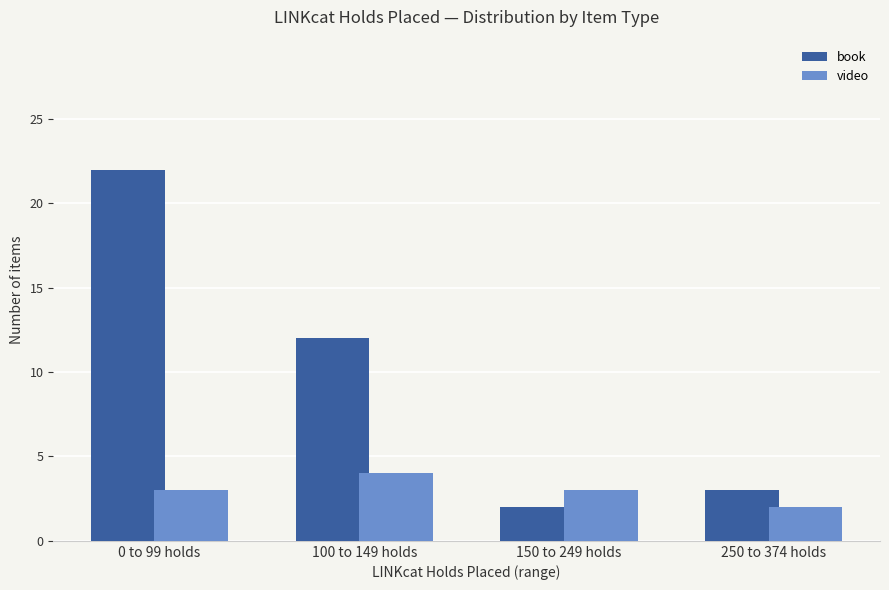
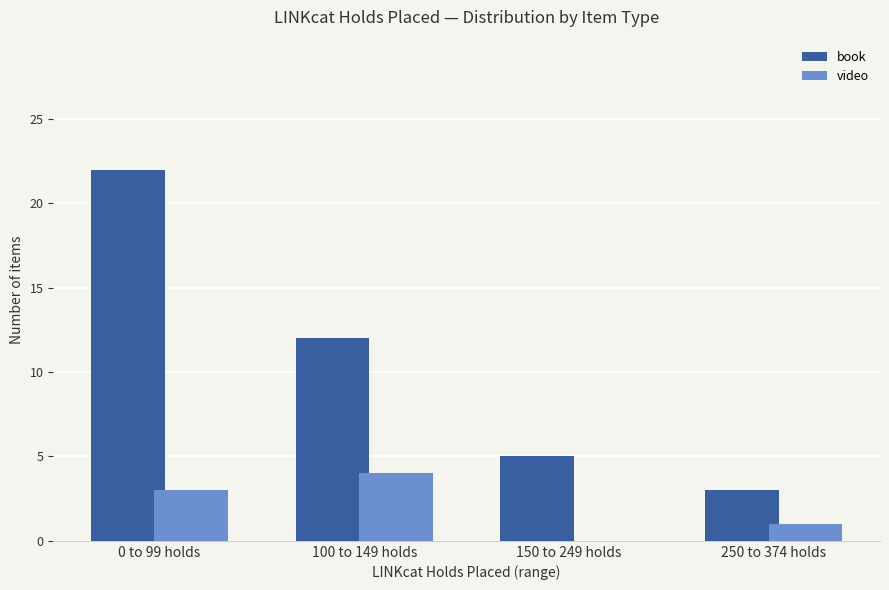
  {
    "book": {
      "0 to 99 holds": 22,
      "100 to 149 holds": 12,
-     "150 to 249 holds": 2,
+     "150 to 249 holds": 5,
      "250 to 374 holds": 3
    },
    "video": {
      "0 to 99 holds": 3,
      "100 to 149 holds": 4,
-     "150 to 249 holds": 3,
-     "250 to 374 holds": 2
+     "150 to 249 holds": 0,
+     "250 to 374 holds": 1
    }
  }
